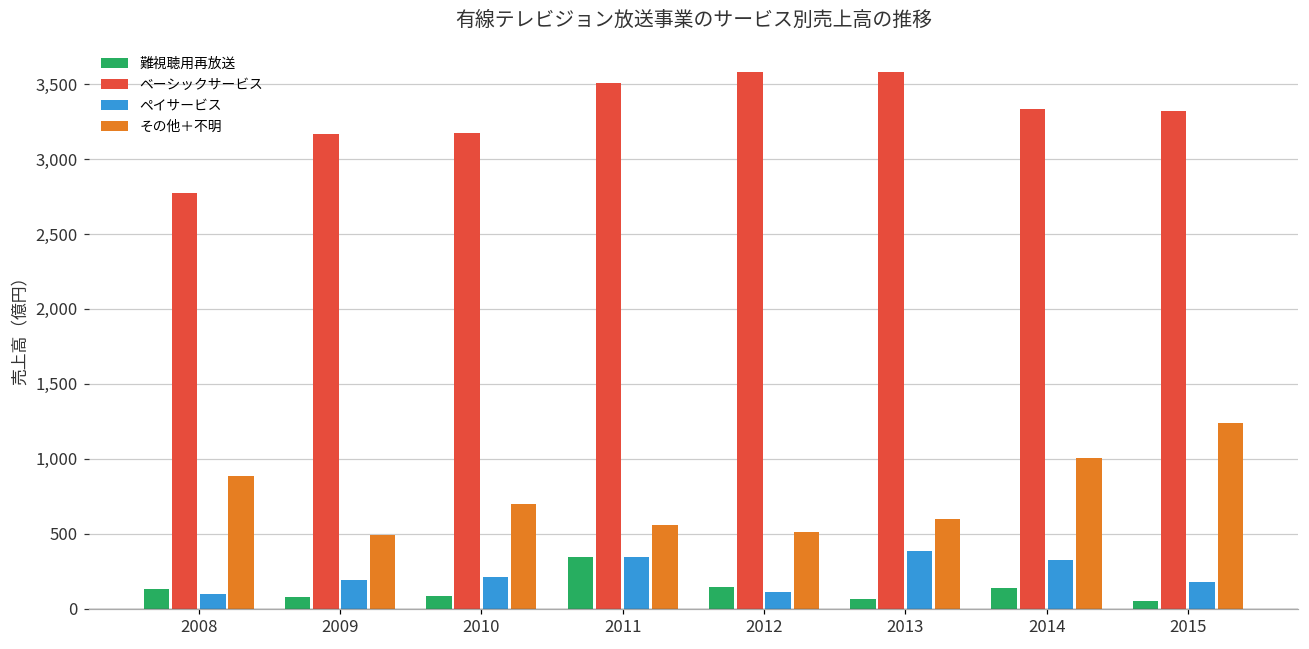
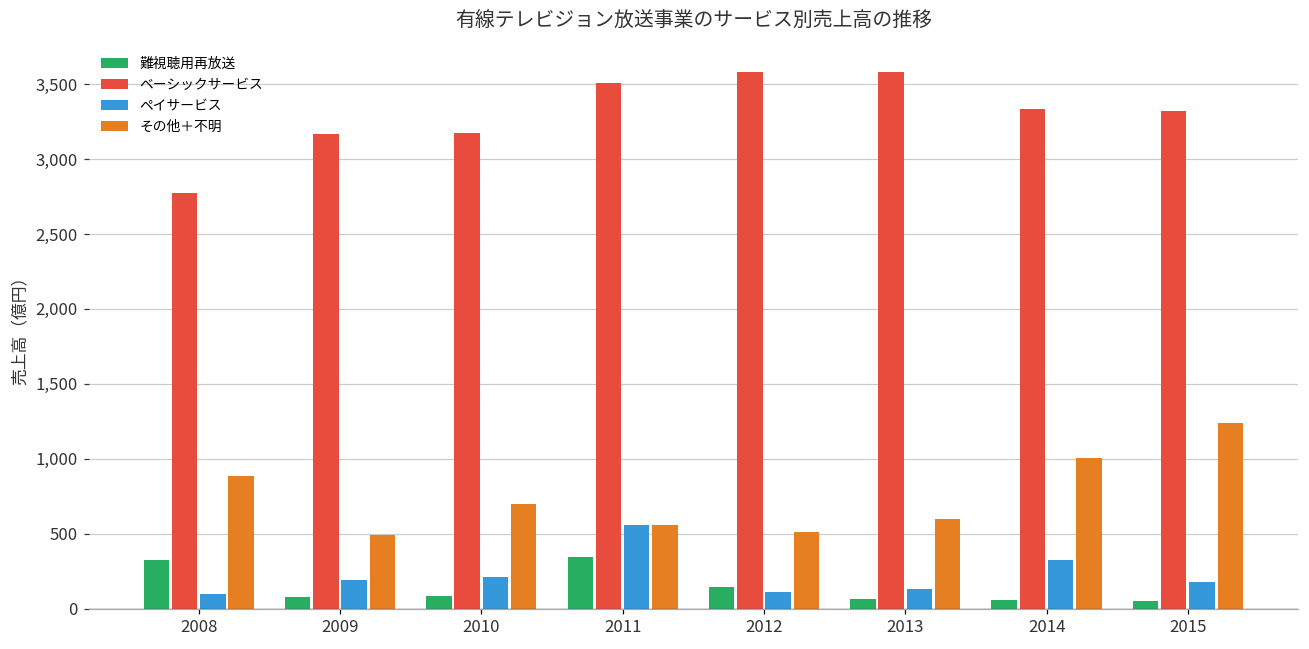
  {
    "難視聴用再放送": {
-     "2008": 130,
+     "2008": 330,
      "2009": 80,
      "2010": 90,
      "2011": 340,
      "2012": 150,
      "2013": 60,
-     "2014": 140,
+     "2014": 60,
      "2015": 50
    },
    "ペイサービス": {
      "2008": 100,
      "2009": 190,
      "2010": 210,
-     "2011": 350,
+     "2011": 560,
      "2012": 110,
-     "2013": 390,
+     "2013": 130,
      "2014": 320,
      "2015": 180
    }
  }
